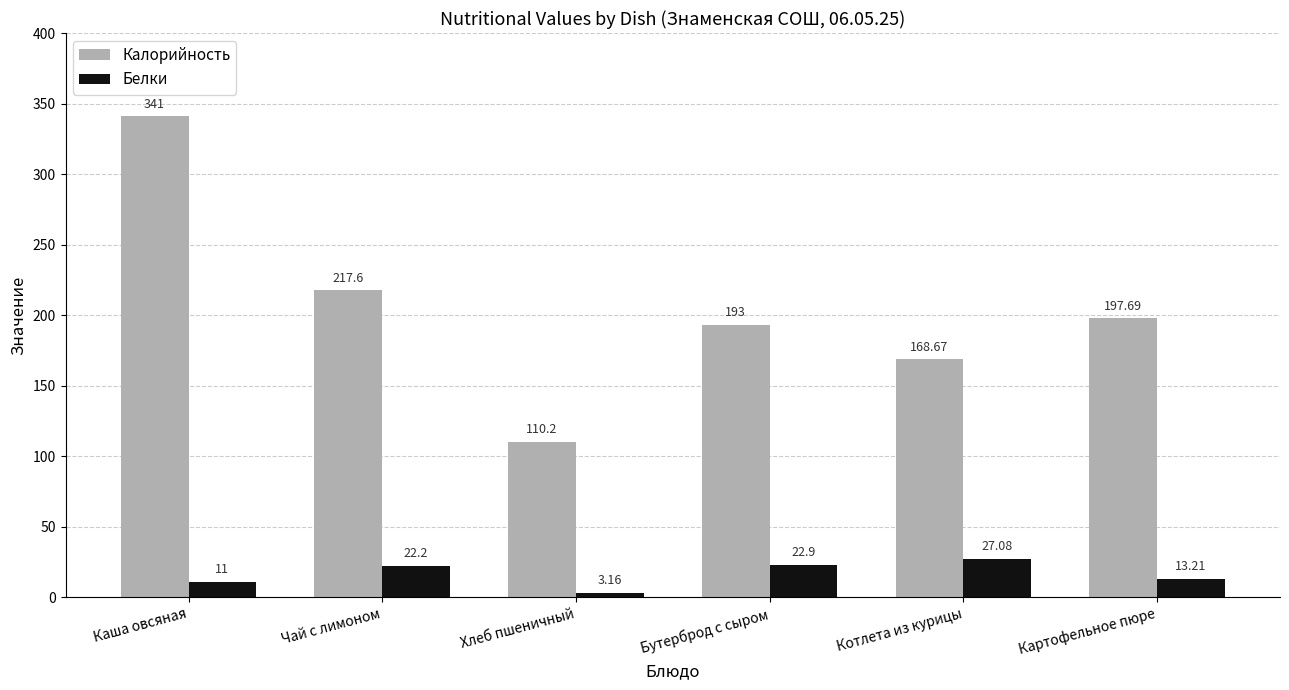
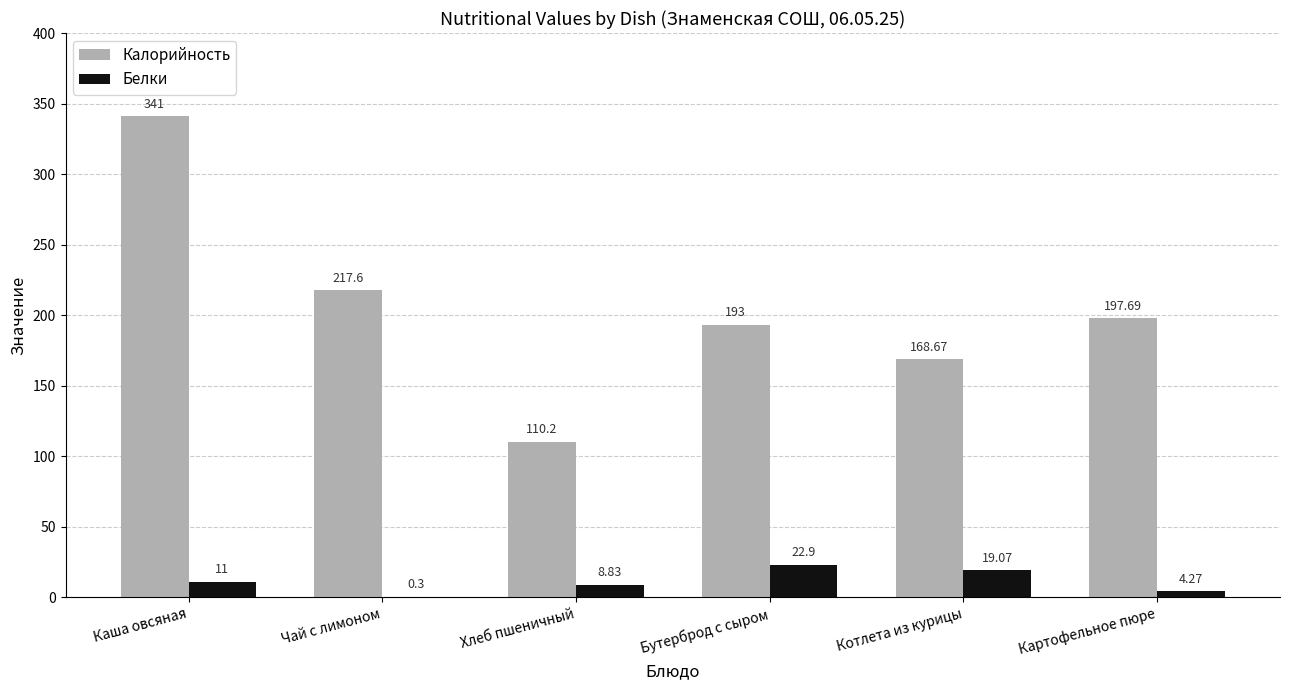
  {
    "Калорийность": {
      "Каша овсяная": 341,
      "Чай с лимоном": 217.6,
      "Хлеб пшеничный": 110.2,
      "Бутерброд с сыром": 193,
      "Котлета из курицы": 168.67,
      "Картофельное пюре": 197.69
    },
    "Белки": {
      "Каша овсяная": 11,
-     "Чай с лимоном": 22.2,
-     "Хлеб пшеничный": 3.16,
+     "Чай с лимоном": 0.3,
+     "Хлеб пшеничный": 8.83,
      "Бутерброд с сыром": 22.9,
-     "Котлета из курицы": 27.08,
-     "Картофельное пюре": 13.21
+     "Котлета из курицы": 19.07,
+     "Картофельное пюре": 4.27
    }
  }
